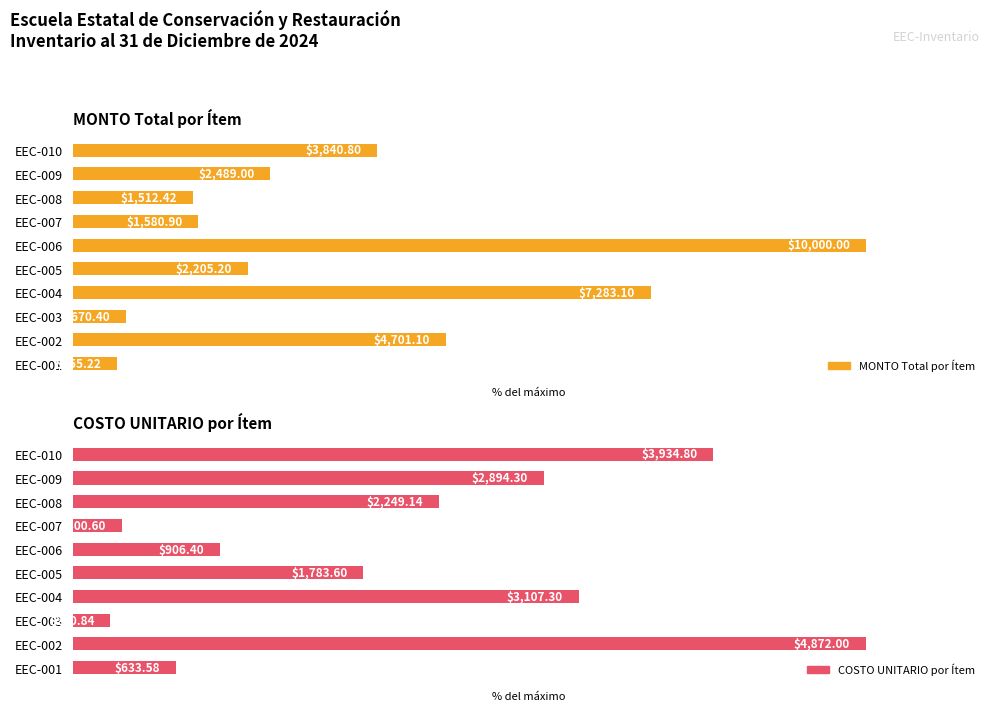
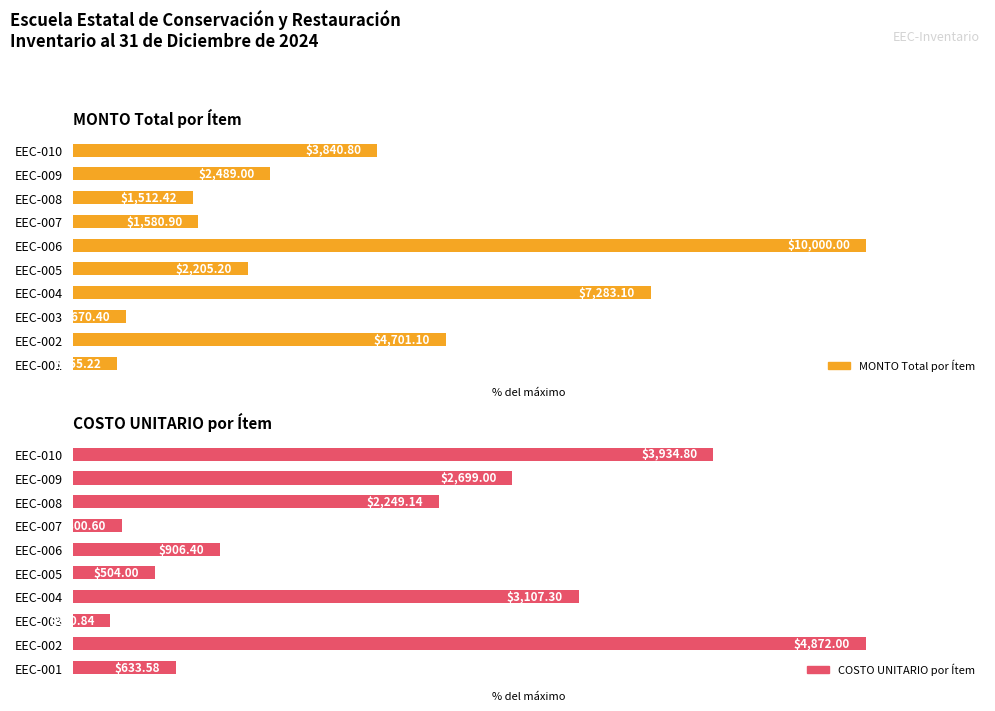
  {
    "MONTO Total por Ítem": {
      "EEC-010": "$3,840.80",
      "EEC-009": "$2,489.00",
      "EEC-008": "$1,512.42",
      "EEC-007": "$1,580.90",
      "EEC-006": "$10,000.00",
      "EEC-005": "$2,205.20",
      "EEC-004": "$7,283.10",
      "EEC-003": "$670.40",
      "EEC-002": "$4,701.10",
      "EEC-001": "$555.22"
    },
    "COSTO UNITARIO por Ítem": {
-     "EEC-009": "$2,894.30",
-     "EEC-005": "$1,783.60"
+     "EEC-009": "$2,699.00",
+     "EEC-005": "$504.00"
    }
  }
